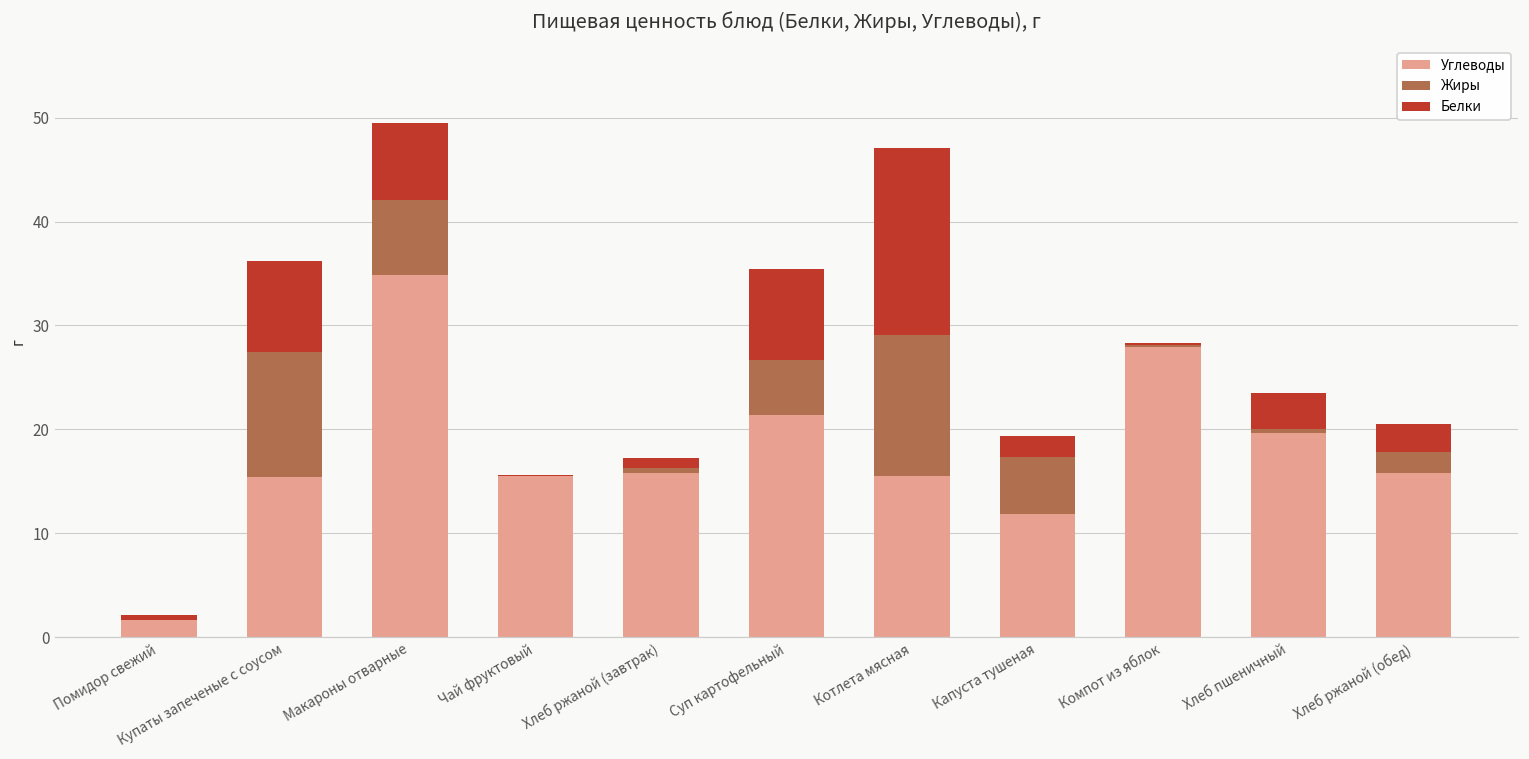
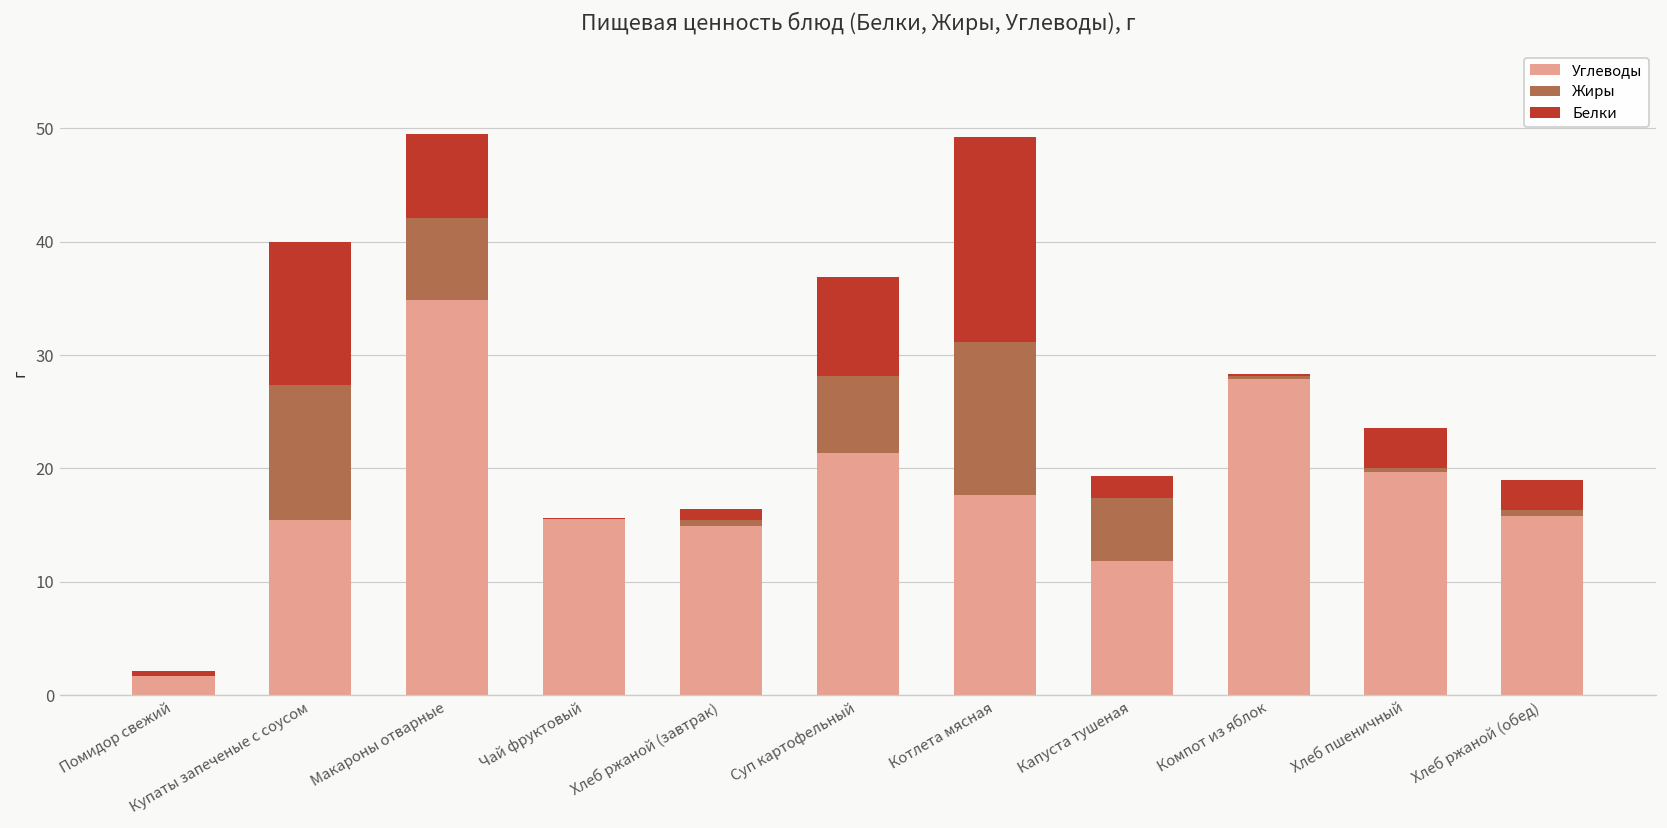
  {
    "Углеводы": {
      "Помидор свежий": 2,
      "Купаты запеченые с соусом": 15,
      "Макароны отварные": 35,
      "Чай фруктовый": 16,
-     "Хлеб ржаной (завтрак)": 16,
+     "Хлеб ржаной (завтрак)": 15,
      "Суп картофельный": 21,
-     "Котлета мясная": 16,
+     "Котлета мясная": 18,
      "Капуста тушеная": 12,
      "Компот из яблок": 28,
      "Хлеб пшеничный": 20,
      "Хлеб ржаной (обед)": 16
    },
    "Жиры": {
      "Помидор свежий": 0,
      "Купаты запеченые с соусом": 12,
      "Макароны отварные": 7,
      "Хлеб ржаной (завтрак)": 0,
-     "Суп картофельный": 5,
+     "Суп картофельный": 7,
      "Котлета мясная": 14,
      "Капуста тушеная": 6,
      "Хлеб пшеничный": 0,
-     "Хлеб ржаной (обед)": 2
+     "Хлеб ржаной (обед)": 0
    },
    "Белки": {
      "Помидор свежий": 0,
-     "Купаты запеченые с соусом": 9,
+     "Купаты запеченые с соусом": 13,
      "Макароны отварные": 7,
      "Хлеб ржаной (завтрак)": 1,
      "Суп картофельный": 9,
      "Котлета мясная": 18,
      "Капуста тушеная": 2,
      "Хлеб пшеничный": 4,
      "Хлеб ржаной (обед)": 3
    }
  }
